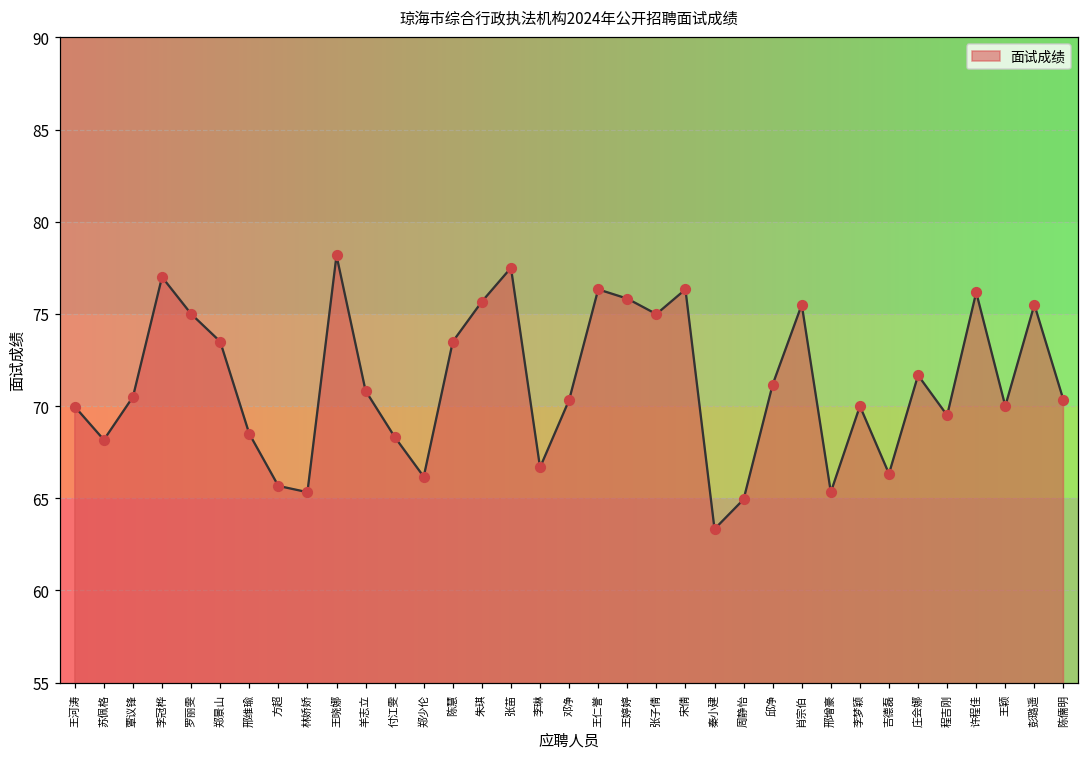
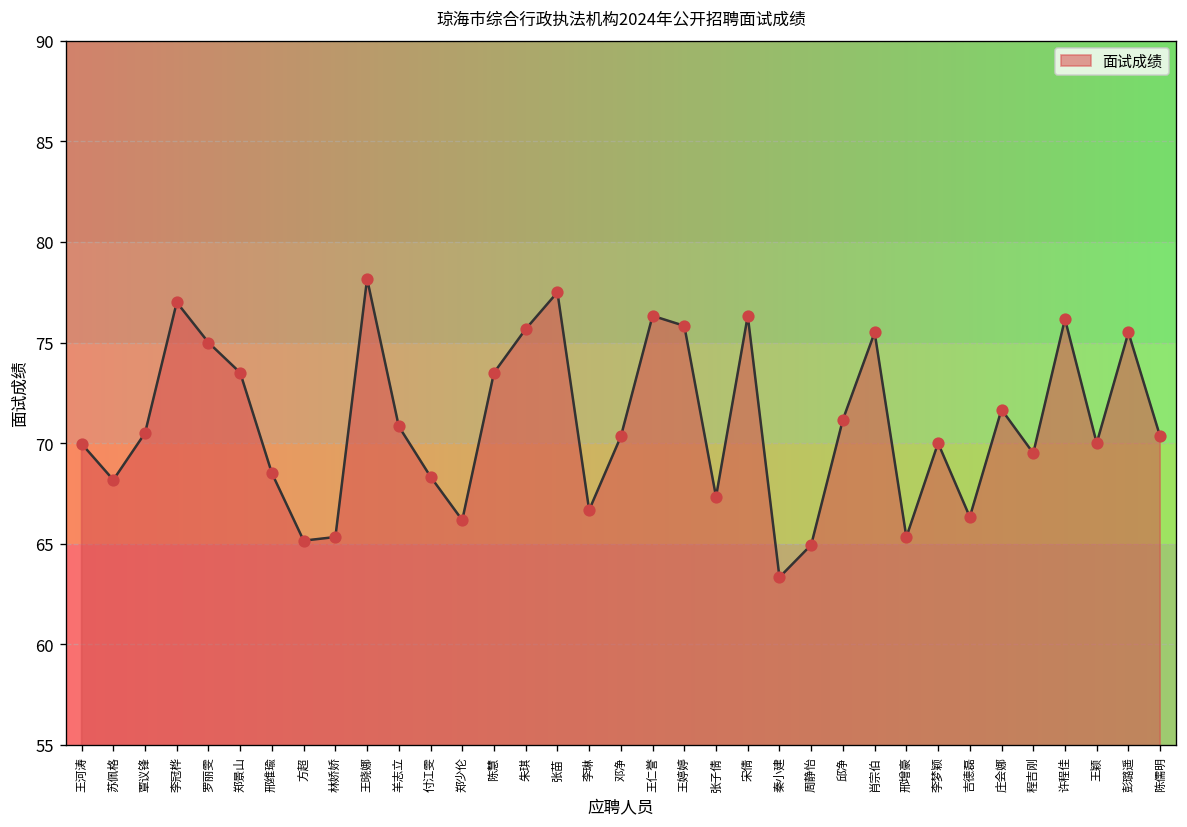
  {
    "王河涛": 70.0,
    "苏佩格": 68.2,
    "覃议锋": 70.5,
    "李冠桦": 77.0,
    "罗丽雯": 75.0,
    "郑景山": 73.5,
    "邢维瑜": 68.5,
-   "方超": 65.7,
+   "方超": 65.2,
    "林娇娇": 65.3,
    "王晓娜": 78.2,
    "羊志立": 70.8,
    "付江雯": 68.3,
    "郑少伦": 66.2,
    "陈慧": 73.5,
    "朱琪": 75.7,
    "张苗": 77.5,
    "李琳": 66.7,
    "邓净": 70.3,
    "王仁誉": 76.3,
    "王婷婷": 75.8,
-   "张子倩": 75.0,
+   "张子倩": 67.3,
    "宋倩": 76.3,
    "秦小建": 63.3,
    "周静怡": 64.9,
    "邱净": 71.2,
    "肖宗伯": 75.5,
    "邢增豪": 65.3,
    "李梦颖": 70.0,
    "吉德磊": 66.3,
    "庄会娜": 71.7,
    "程吉刚": 69.5,
    "许程佳": 76.2,
    "王颖": 70.0,
    "彭璐遥": 75.5,
    "陈儒明": 70.3
  }
